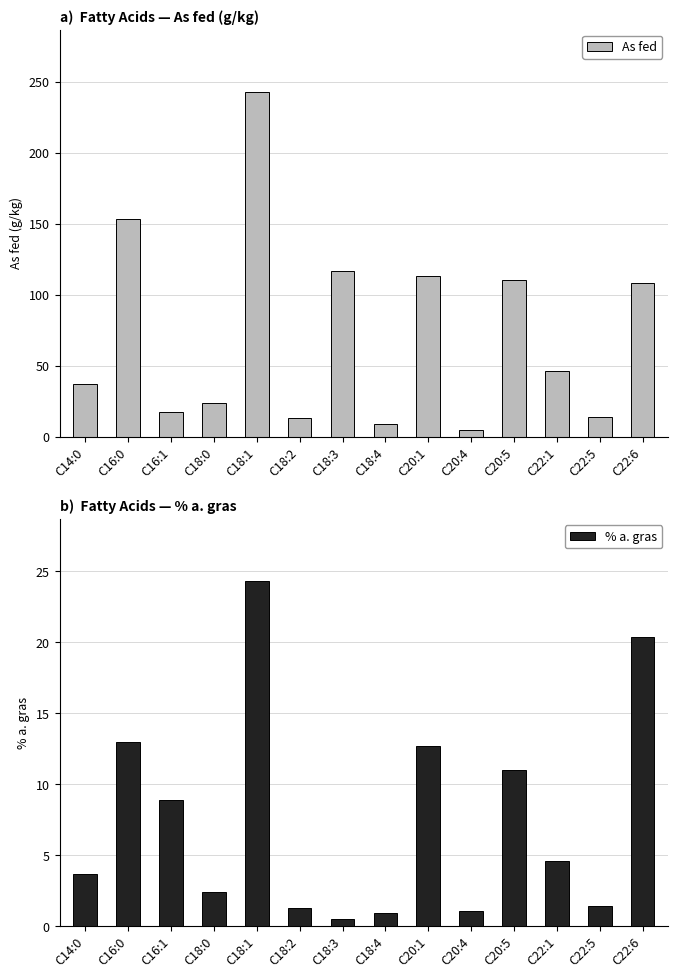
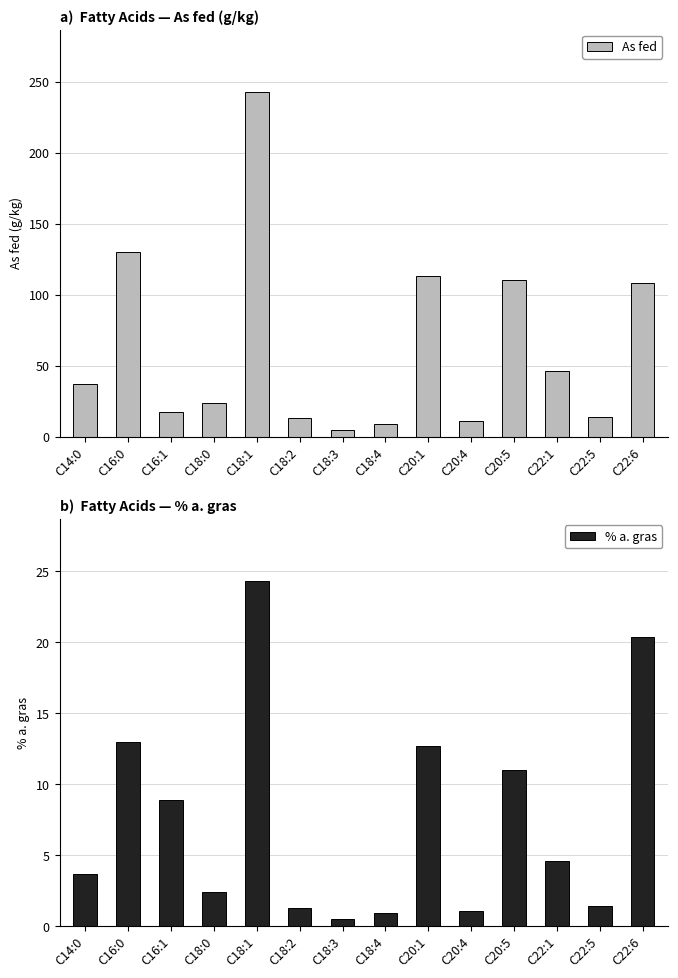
  {
    "a) Fatty Acids — As fed (g/kg)": {
      "C14:0": 37,
-     "C16:0": 153,
+     "C16:0": 130,
      "C16:1": 17,
      "C18:0": 24,
      "C18:1": 243,
      "C18:2": 13,
-     "C18:3": 117,
+     "C18:3": 5,
      "C18:4": 9,
      "C20:1": 113,
-     "C20:4": 5,
+     "C20:4": 11,
      "C20:5": 110,
      "C22:1": 46,
      "C22:5": 14,
      "C22:6": 108
    },
    "b) Fatty Acids — % a. gras": {
      "C14:0": 3.7,
      "C16:0": 13.0,
      "C16:1": 8.9,
      "C18:0": 2.4,
      "C18:1": 24.3,
      "C18:2": 1.3,
      "C18:3": 0.5,
      "C18:4": 0.9,
      "C20:1": 12.7,
      "C20:4": 1.1,
      "C20:5": 11.0,
      "C22:1": 4.6,
      "C22:5": 1.4,
      "C22:6": 20.4
    }
  }
